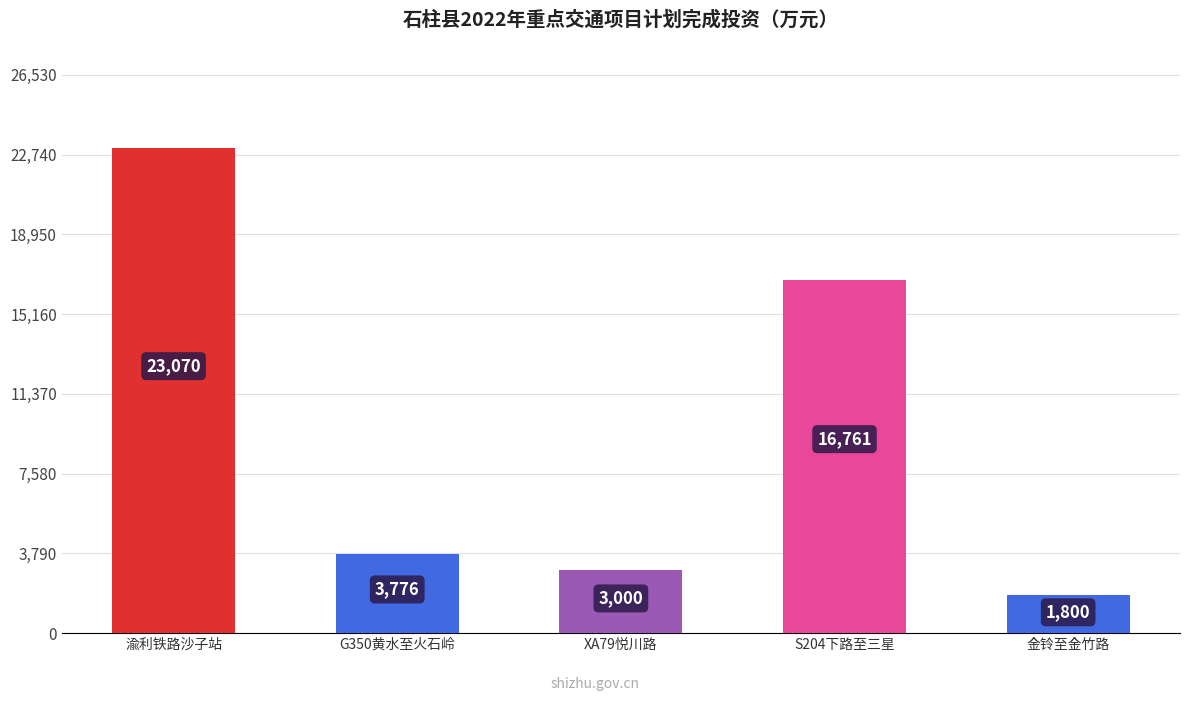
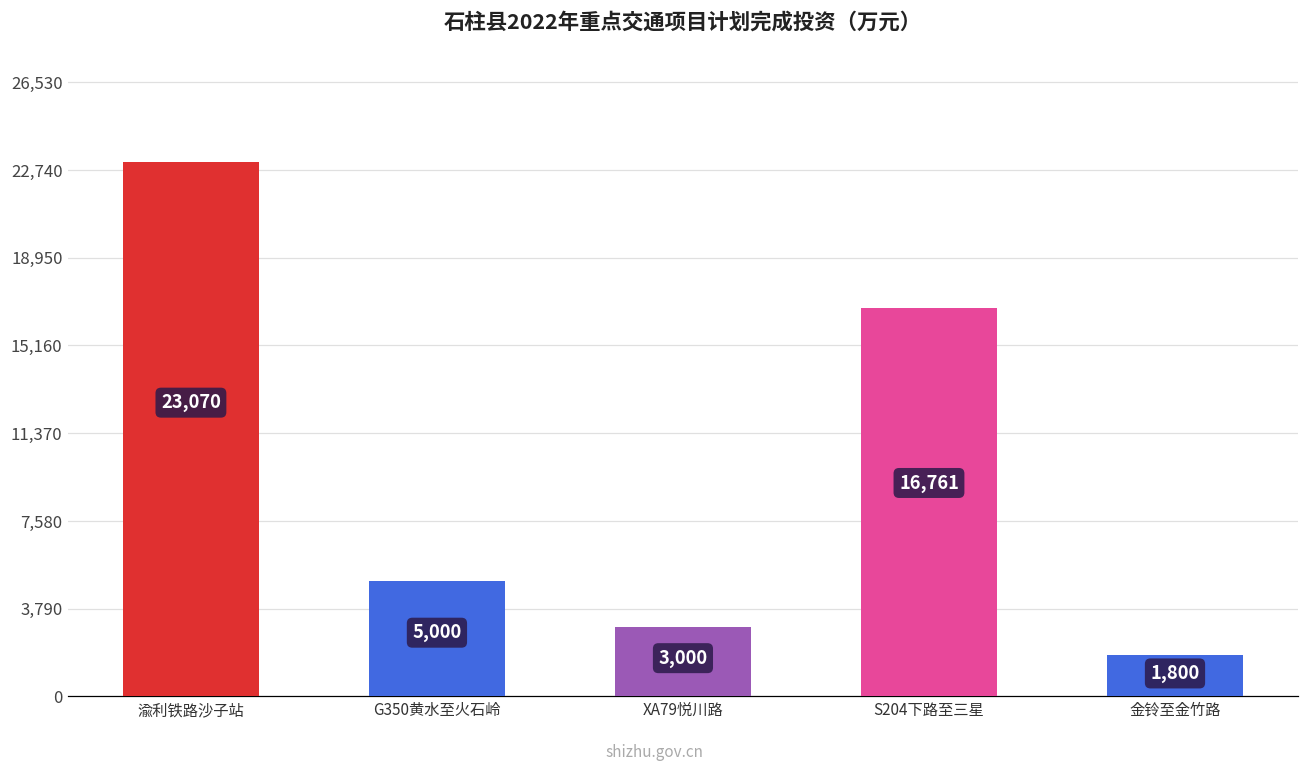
  {
-   "G350黄水至火石岭": "3,776"
+   "G350黄水至火石岭": "5,000"
  }
